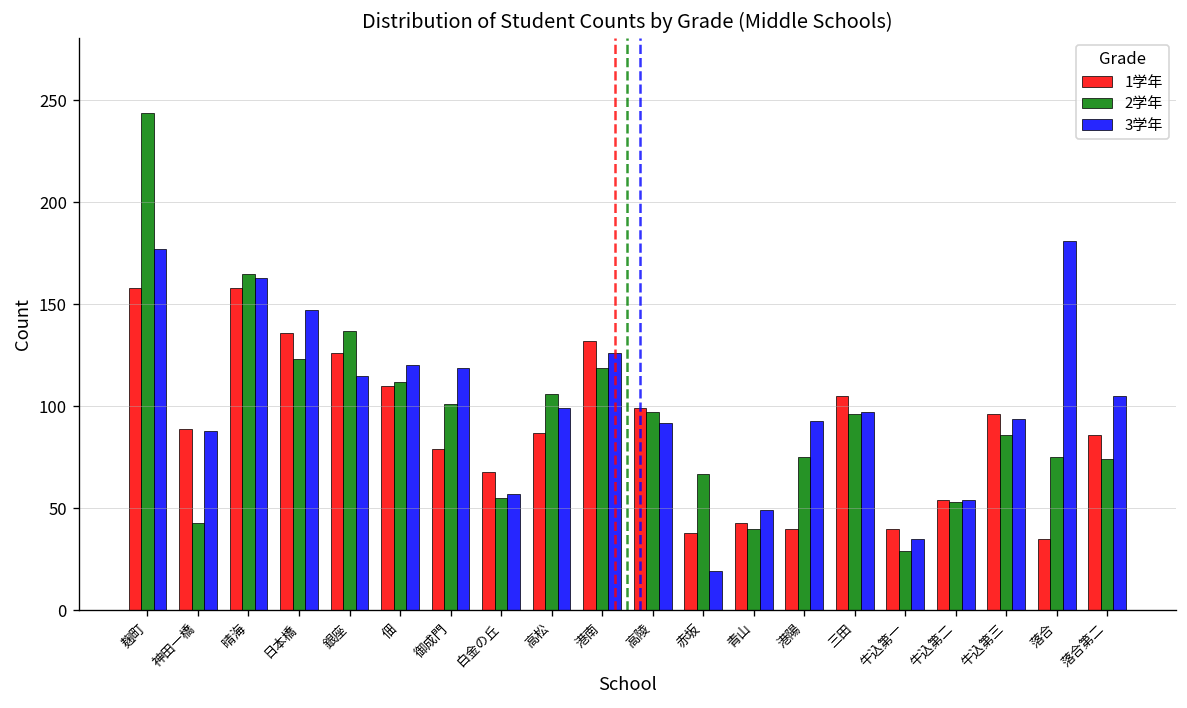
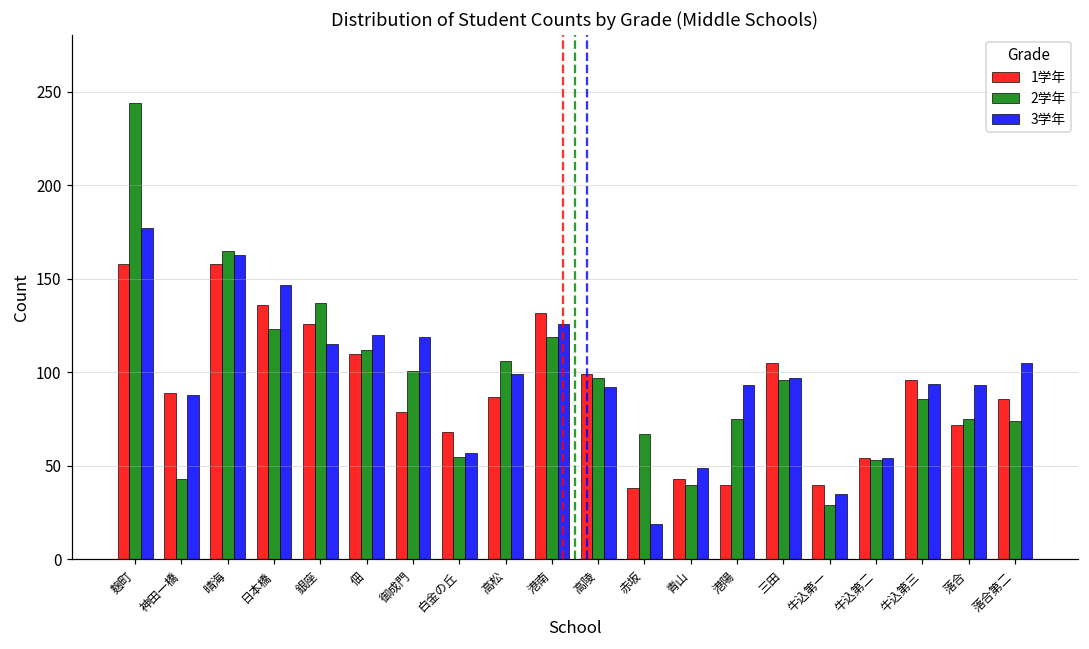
  {
    "1学年": {
      "麹町": 158,
      "神田一橋": 89,
      "晴海": 158,
      "日本橋": 136,
      "銀座": 126,
      "佃": 110,
      "御成門": 79,
      "白金の丘": 68,
      "高松": 87,
      "港南": 132,
      "高陵": 99,
      "赤坂": 38,
      "青山": 43,
      "港陽": 40,
      "三田": 105,
      "牛込第一": 40,
      "牛込第二": 54,
      "牛込第三": 96,
-     "落合": 35,
+     "落合": 72,
      "落合第二": 86
    },
    "2学年": {
      "麹町": 244,
      "神田一橋": 43,
      "晴海": 165,
      "日本橋": 123,
      "銀座": 137,
      "佃": 112,
      "御成門": 101,
      "白金の丘": 55,
      "高松": 106,
      "港南": 119,
      "高陵": 97,
      "赤坂": 67,
      "青山": 40,
      "港陽": 75,
      "三田": 96,
      "牛込第一": 29,
      "牛込第二": 53,
      "牛込第三": 86,
      "落合": 75,
      "落合第二": 74
    },
    "3学年": {
      "麹町": 177,
      "神田一橋": 88,
      "晴海": 163,
      "日本橋": 147,
      "銀座": 115,
      "佃": 120,
      "御成門": 119,
      "白金の丘": 57,
      "高松": 99,
      "港南": 126,
      "高陵": 92,
      "赤坂": 19,
      "青山": 49,
      "港陽": 93,
      "三田": 97,
      "牛込第一": 35,
      "牛込第二": 54,
      "牛込第三": 94,
-     "落合": 181,
+     "落合": 93,
      "落合第二": 105
    }
  }
